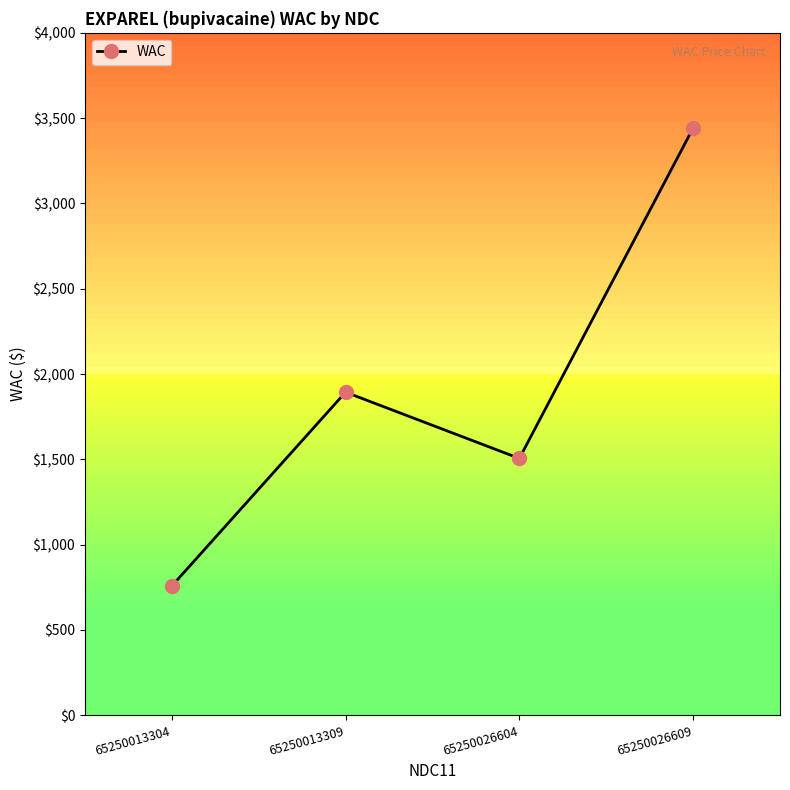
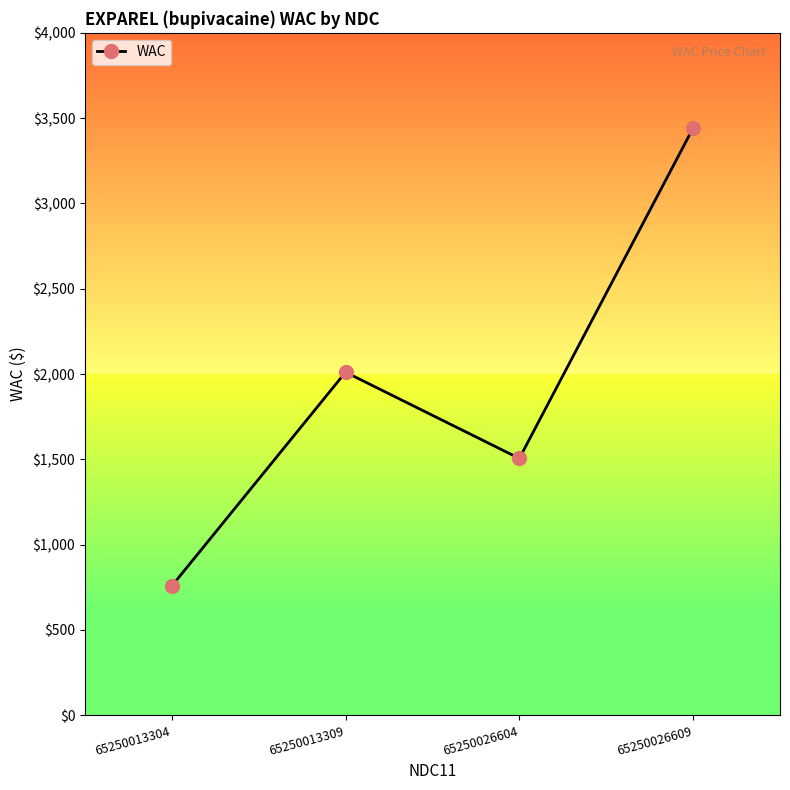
  {
    "65250013304": "$760",
-   "65250013309": "$1,890",
+   "65250013309": "$2,010",
    "65250026604": "$1,510",
    "65250026609": "$3,440"
  }
